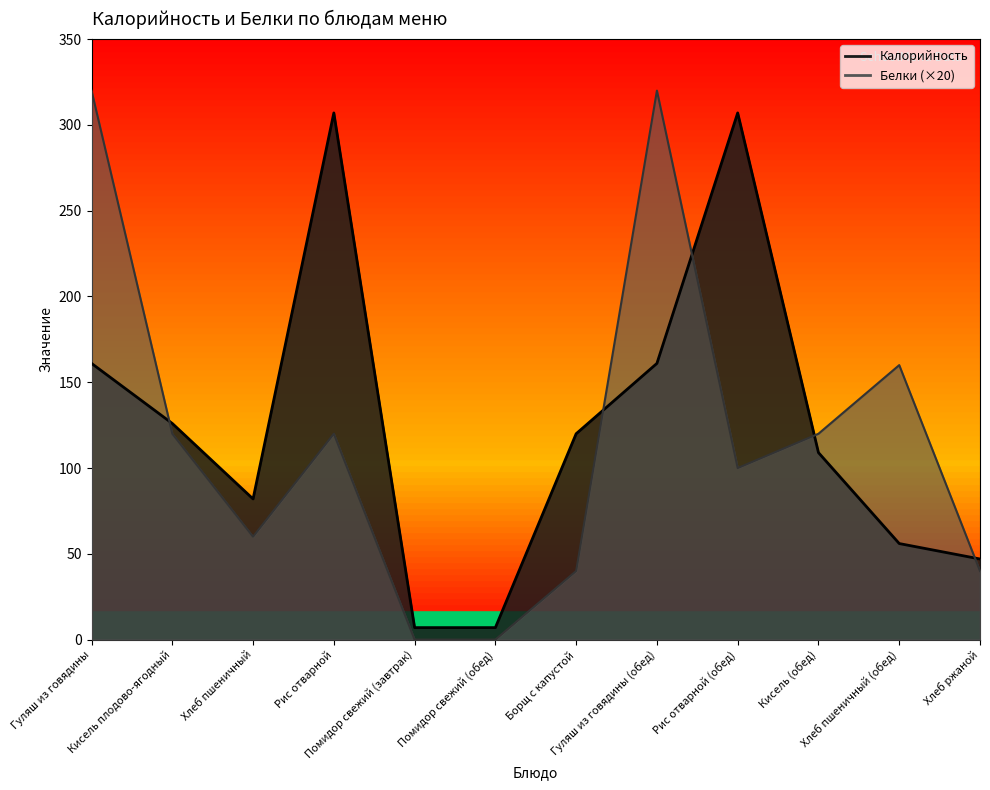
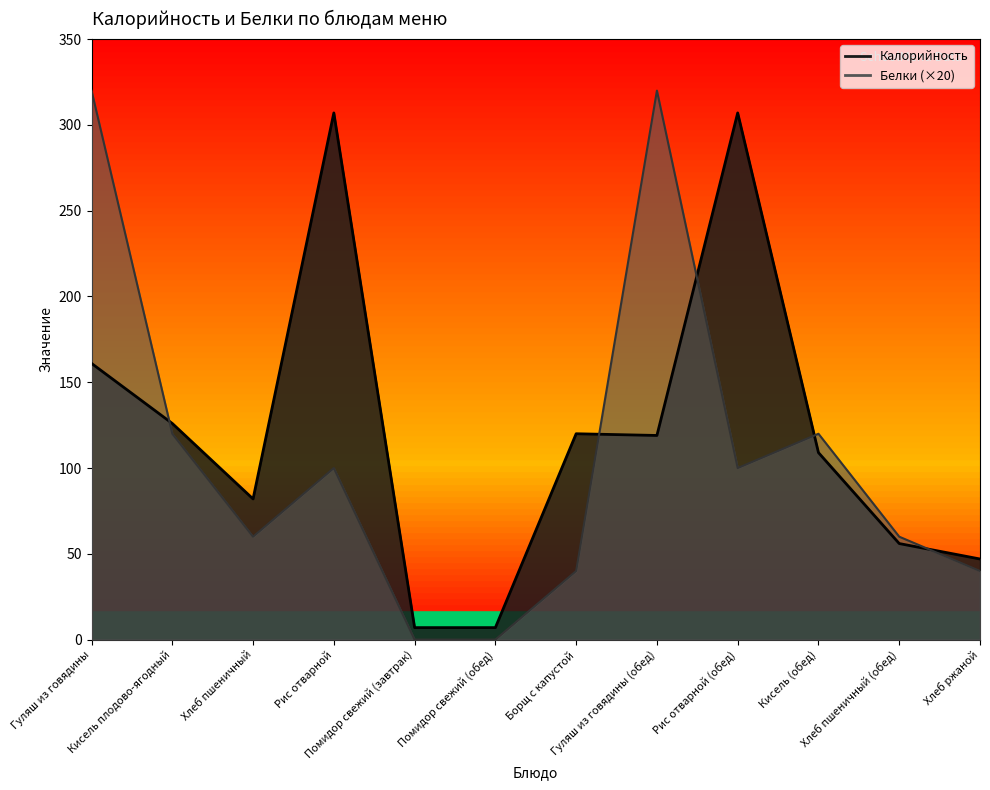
  {
    "Калорийность": {
      "Гуляш из говядины": 161,
      "Кисель плодово-ягодный": 126,
      "Хлеб пшеничный": 82,
      "Рис отварной": 307,
      "Помидор свежий (завтрак)": 7,
      "Помидор свежий (обед)": 7,
      "Борщ с капустой": 120,
-     "Гуляш из говядины (обед)": 161,
+     "Гуляш из говядины (обед)": 119,
      "Рис отварной (обед)": 307,
      "Кисель (обед)": 109,
      "Хлеб пшеничный (обед)": 56,
      "Хлеб ржаной": 47
    },
    "Белки (×20)": {
      "Гуляш из говядины": 320,
      "Кисель плодово-ягодный": 120,
      "Хлеб пшеничный": 60,
-     "Рис отварной": 120,
+     "Рис отварной": 100,
      "Помидор свежий (завтрак)": 0,
      "Помидор свежий (обед)": 0,
      "Борщ с капустой": 40,
      "Гуляш из говядины (обед)": 320,
      "Рис отварной (обед)": 100,
      "Кисель (обед)": 120,
-     "Хлеб пшеничный (обед)": 160,
+     "Хлеб пшеничный (обед)": 60,
      "Хлеб ржаной": 40
    }
  }
